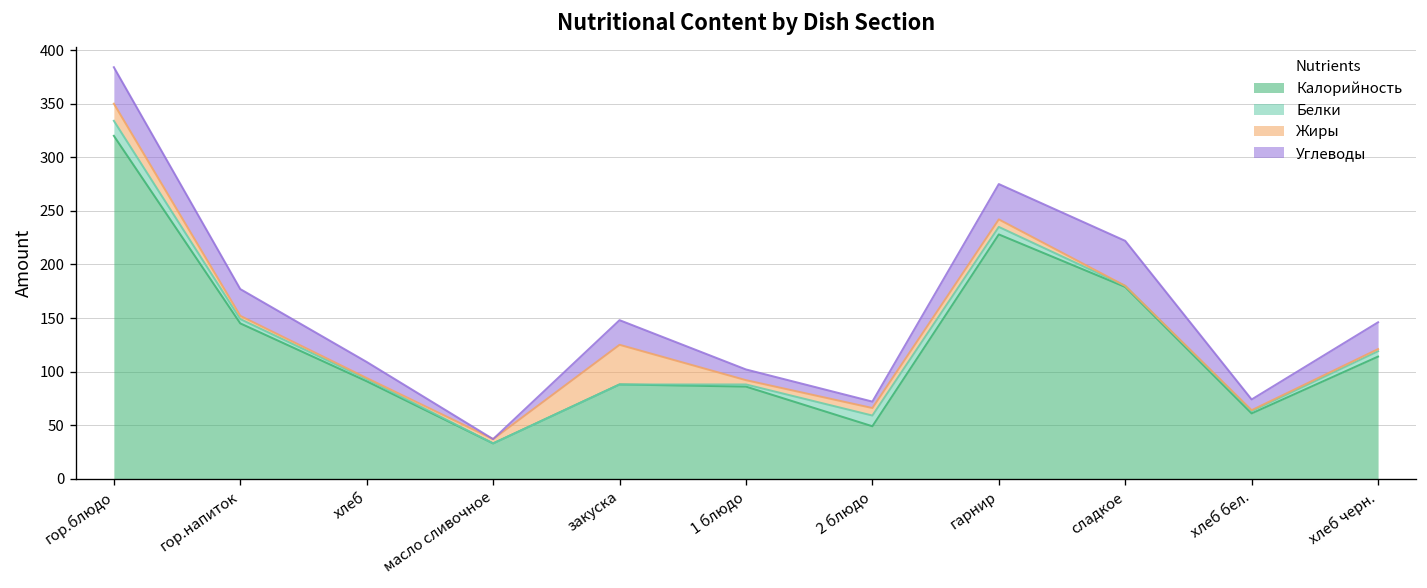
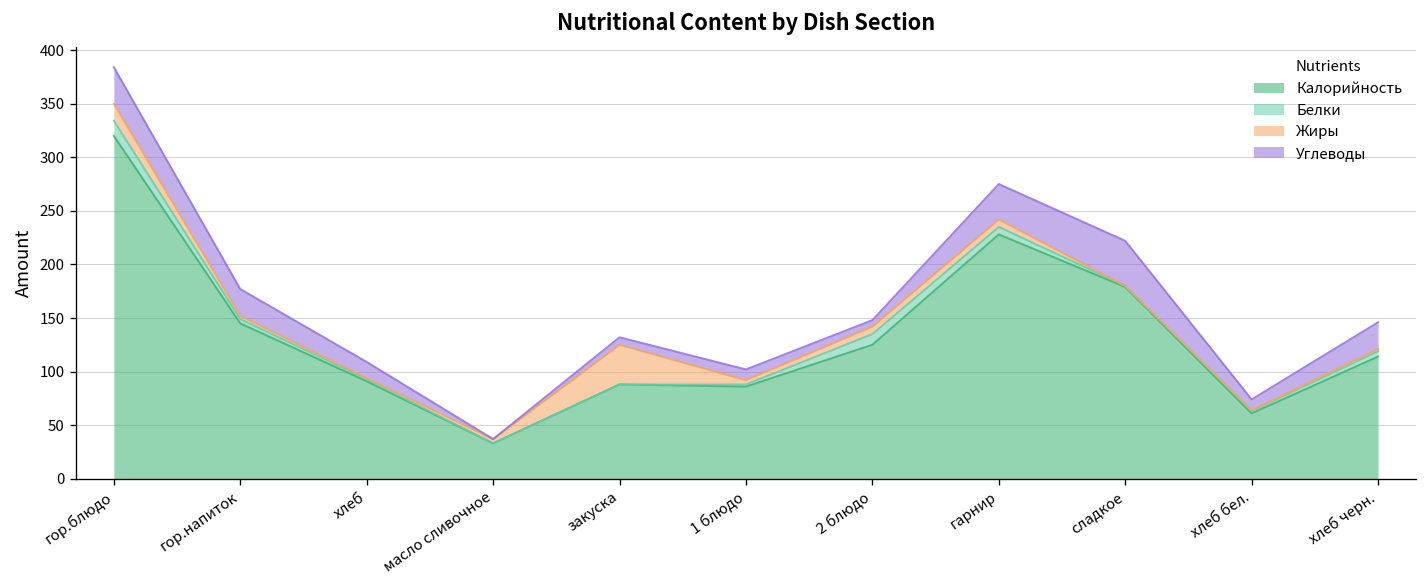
  {
    "Калорийность": {
      "гор.блюдо": 320,
      "гор.напиток": 150,
-     "2 блюдо": 50,
+     "2 блюдо": 130,
      "гарнир": 230,
      "хлеб черн.": 110
    },
    "Белки": {
      "гор.блюдо": 10,
      "гор.напиток": 0,
      "2 блюдо": 10,
      "гарнир": 10
    },
    "Жиры": {
      "гор.блюдо": 20,
      "гор.напиток": 0,
      "закуска": 40,
      "1 блюдо": 0,
      "2 блюдо": 10,
      "гарнир": 10
    },
    "Углеводы": {
      "гор.блюдо": 30,
      "гор.напиток": 30,
      "хлеб": 20,
-     "закуска": 20,
+     "закуска": 10,
      "1 блюдо": 10,
      "2 блюдо": 10,
      "гарнир": 30,
      "сладкое": 40,
      "хлеб бел.": 10,
      "хлеб черн.": 30
    }
  }
